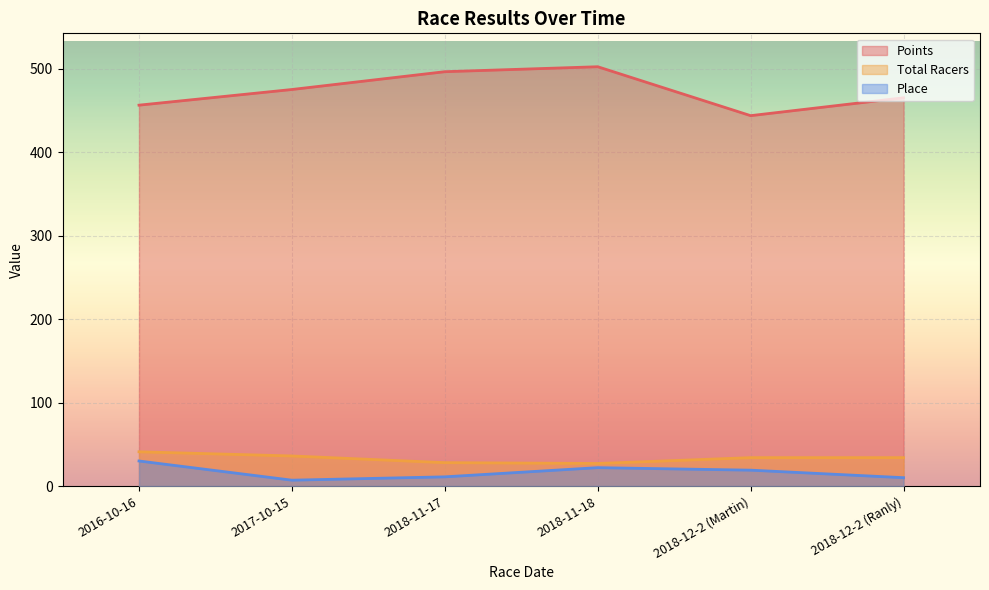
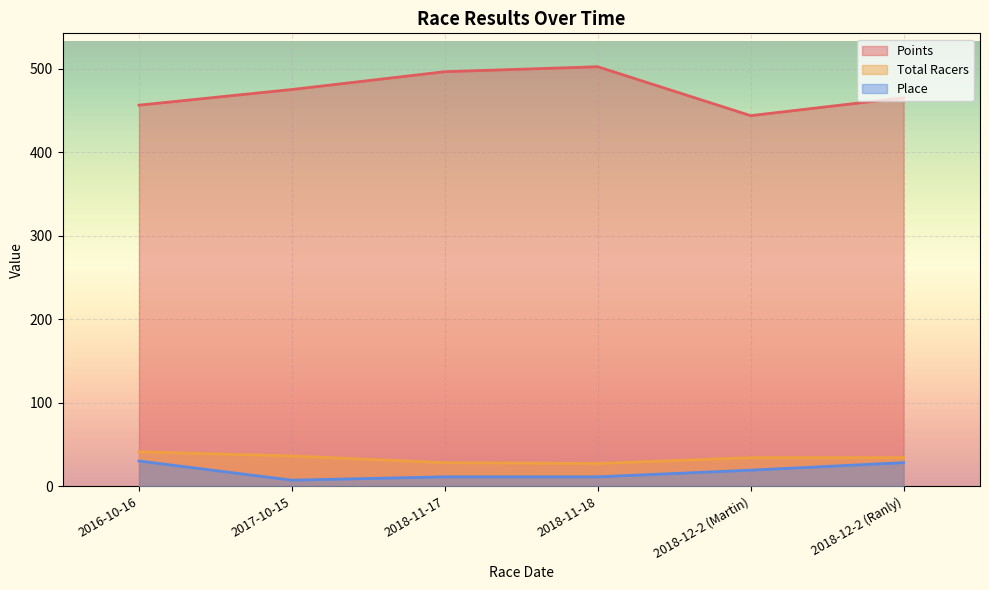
  {
    "Place": {
      "2016-10-16": 30,
      "2017-10-15": 10,
      "2018-11-17": 10,
-     "2018-11-18": 20,
+     "2018-11-18": 10,
      "2018-12-2 (Martin)": 20,
-     "2018-12-2 (Ranly)": 10
+     "2018-12-2 (Ranly)": 30
    }
  }
